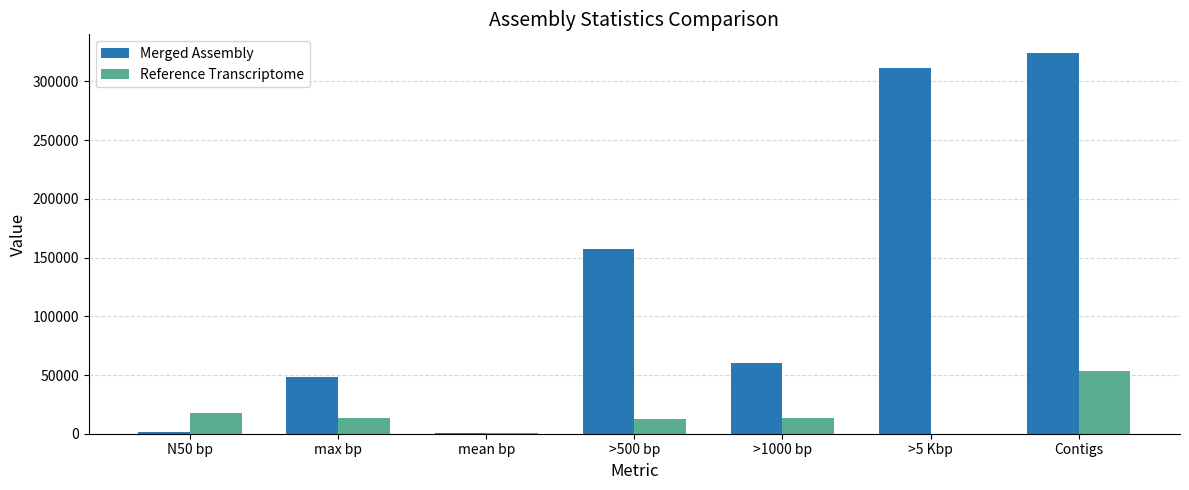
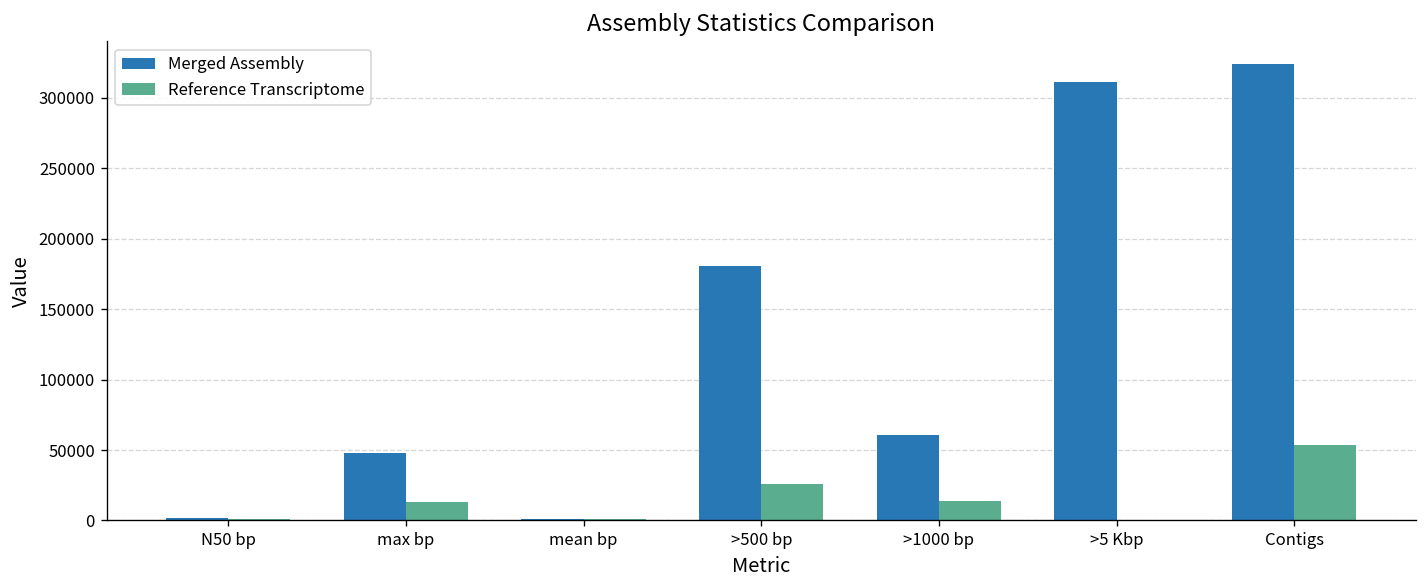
  {
    "Merged Assembly": {
      "max bp": 48000,
-     ">500 bp": 158000,
+     ">500 bp": 181000,
      ">1000 bp": 60000,
      ">5 Kbp": 311000,
      "Contigs": 324000
    },
    "Reference Transcriptome": {
-     "N50 bp": 18000,
+     "N50 bp": 1000,
      "max bp": 13000,
-     ">500 bp": 12000,
+     ">500 bp": 26000,
      ">1000 bp": 14000,
      "Contigs": 54000
    }
  }
